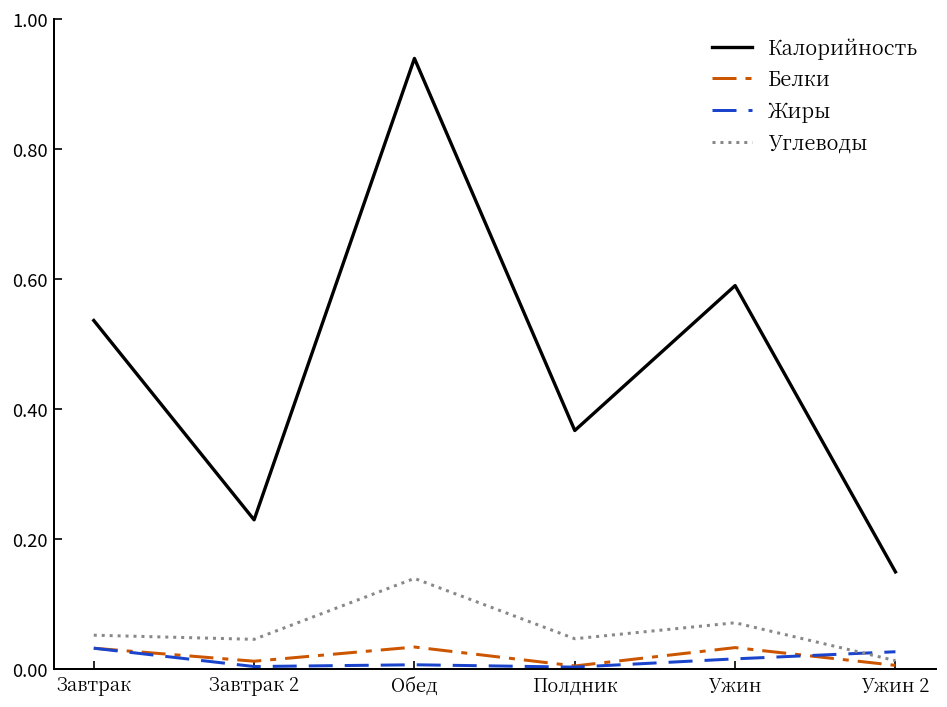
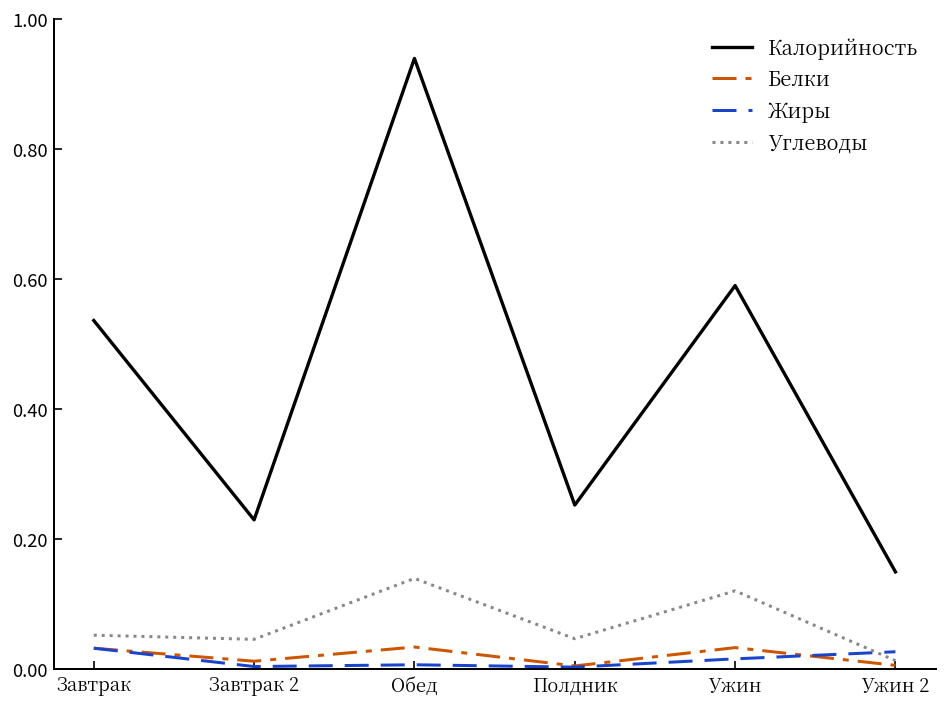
  {
    "Калорийность": {
      "Завтрак": 0.54,
      "Завтрак 2": 0.23,
      "Обед": 0.94,
-     "Полдник": 0.37,
+     "Полдник": 0.25,
      "Ужин": 0.59,
      "Ужин 2": 0.15
    },
    "Белки": {
      "Завтрак 2": 0.01,
      "Обед": 0.03,
      "Ужин": 0.03,
      "Ужин 2": 0.01
    },
    "Жиры": {
      "Завтрак 2": 0.00,
      "Обед": 0.01,
      "Ужин": 0.02,
      "Ужин 2": 0.03
    },
    "Углеводы": {
      "Завтрак": 0.05,
      "Завтрак 2": 0.05,
      "Обед": 0.14,
      "Полдник": 0.05,
-     "Ужин": 0.07,
+     "Ужин": 0.12,
      "Ужин 2": 0.01
    }
  }
